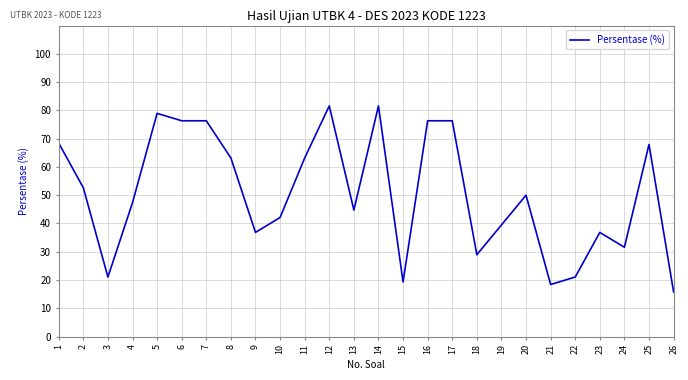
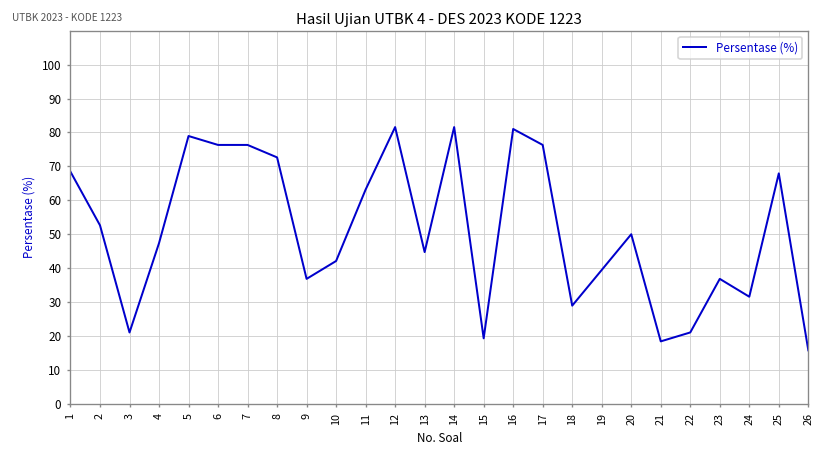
  {
    "1": 68,
    "2": 53,
    "3": 21,
    "4": 47,
    "5": 79,
    "6": 76,
    "7": 76,
-   "8": 63,
+   "8": 73,
    "9": 37,
    "10": 42,
    "11": 63,
    "12": 82,
    "13": 45,
    "14": 82,
    "15": 19,
-   "16": 76,
+   "16": 81,
    "17": 76,
    "18": 29,
    "19": 39,
    "20": 50,
    "21": 18,
    "22": 21,
    "23": 37,
    "24": 32,
    "25": 68,
    "26": 16
  }
